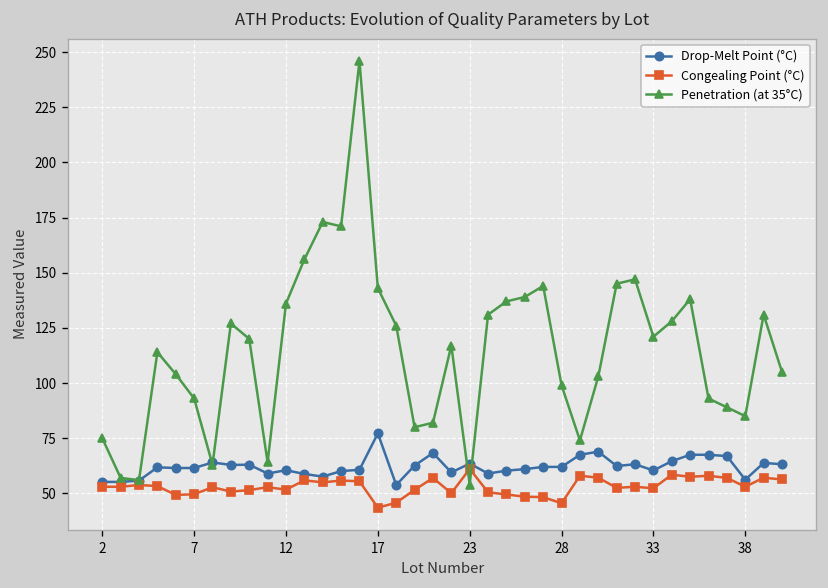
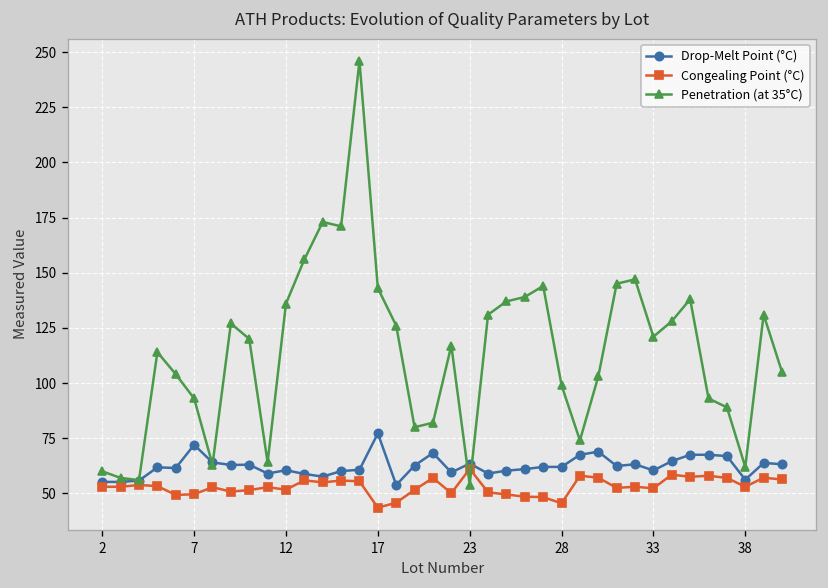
  {
    "Drop-Melt Point (°C)": {
      "2": 55,
-     "7": 62,
+     "7": 72,
      "12": 61,
      "17": 77,
      "23": 64,
      "28": 62,
      "33": 60,
      "38": 56
    },
    "Congealing Point (°C)": {
      "2": 53,
      "7": 50,
      "12": 52,
      "17": 44,
      "23": 61,
      "28": 46,
      "33": 52,
      "38": 53
    },
    "Penetration (at 35°C)": {
-     "2": 75,
+     "2": 60,
      "7": 93,
      "12": 136,
      "17": 143,
      "23": 54,
      "28": 99,
      "33": 121,
-     "38": 85
+     "38": 62
    }
  }
